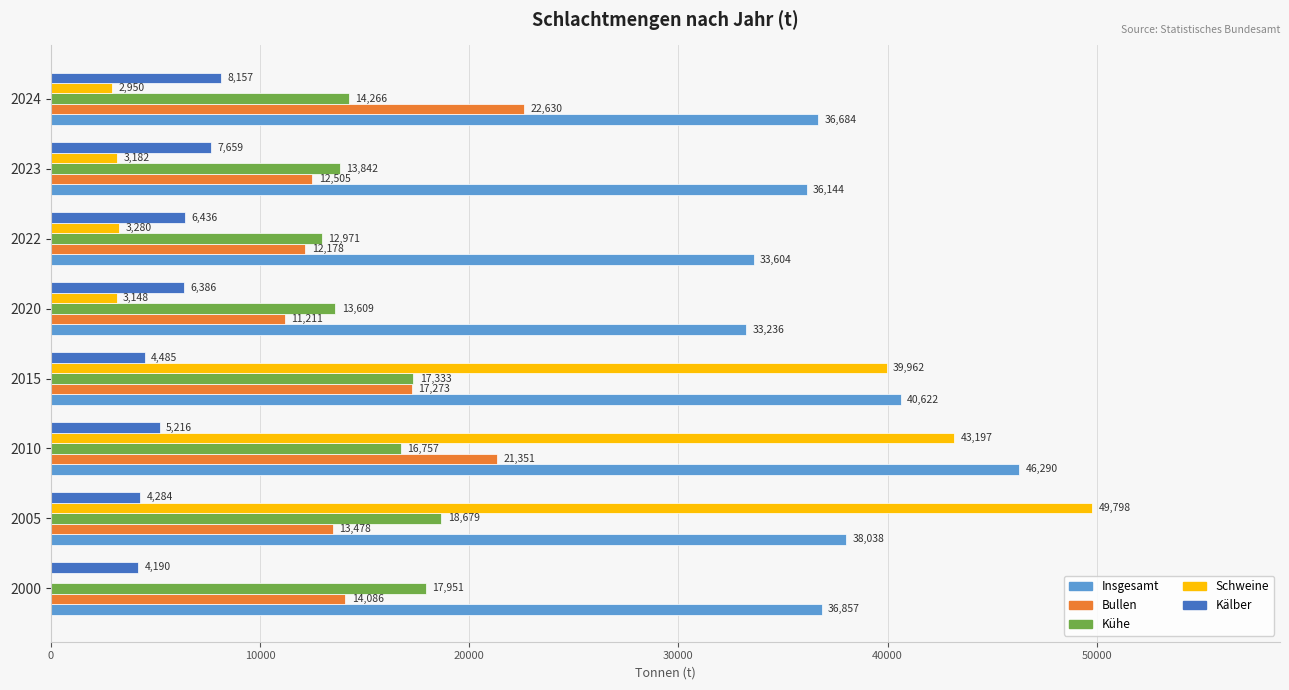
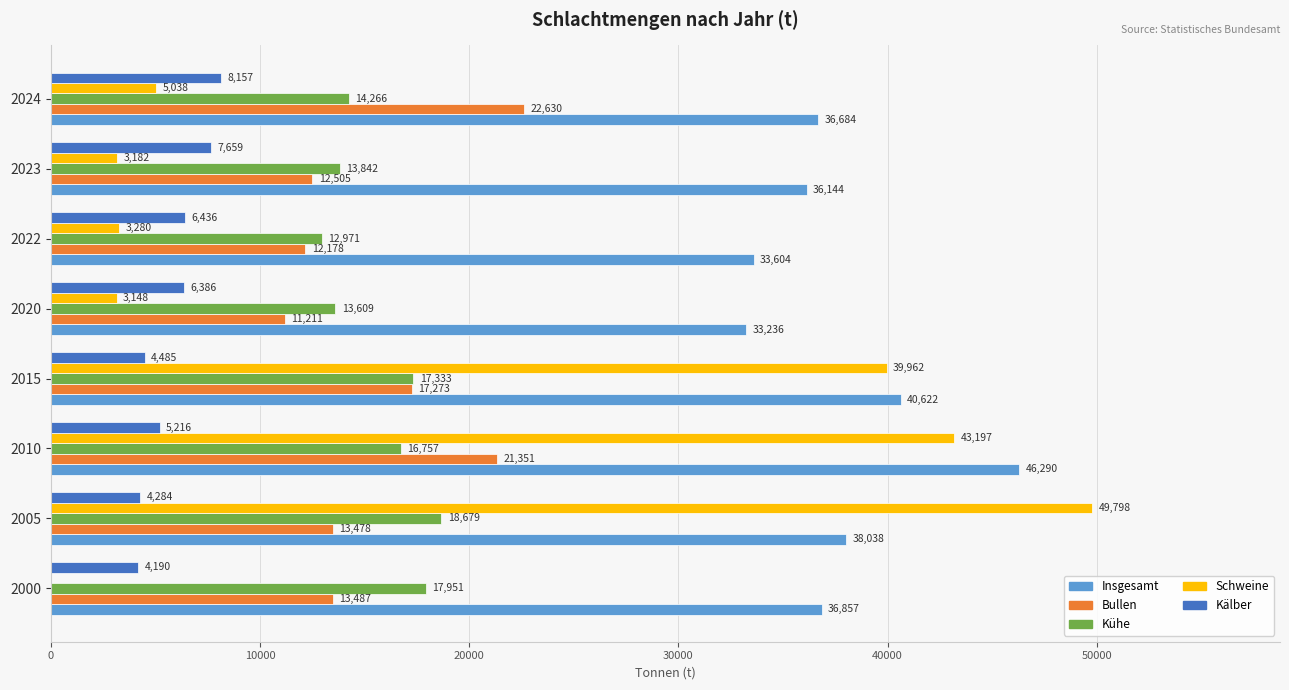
  {
    "Bullen": {
      "2024": "22,630",
      "2023": "12,505",
      "2022": "12,178",
      "2020": "11,211",
      "2015": "17,273",
      "2010": "21,351",
      "2005": "13,478",
-     "2000": "14,086"
+     "2000": "13,487"
    },
    "Kühe": {
      "2024": "14,266",
      "2023": "13,842",
      "2022": "12,971",
      "2020": "13,609",
      "2015": "17,333",
      "2010": "16,757",
      "2005": "18,679",
      "2000": "17,951"
    },
    "Schweine": {
-     "2024": "2,950",
+     "2024": "5,038",
      "2023": "3,182",
      "2022": "3,280",
      "2020": "3,148",
      "2015": "39,962",
      "2010": "43,197",
      "2005": "49,798"
    }
  }
